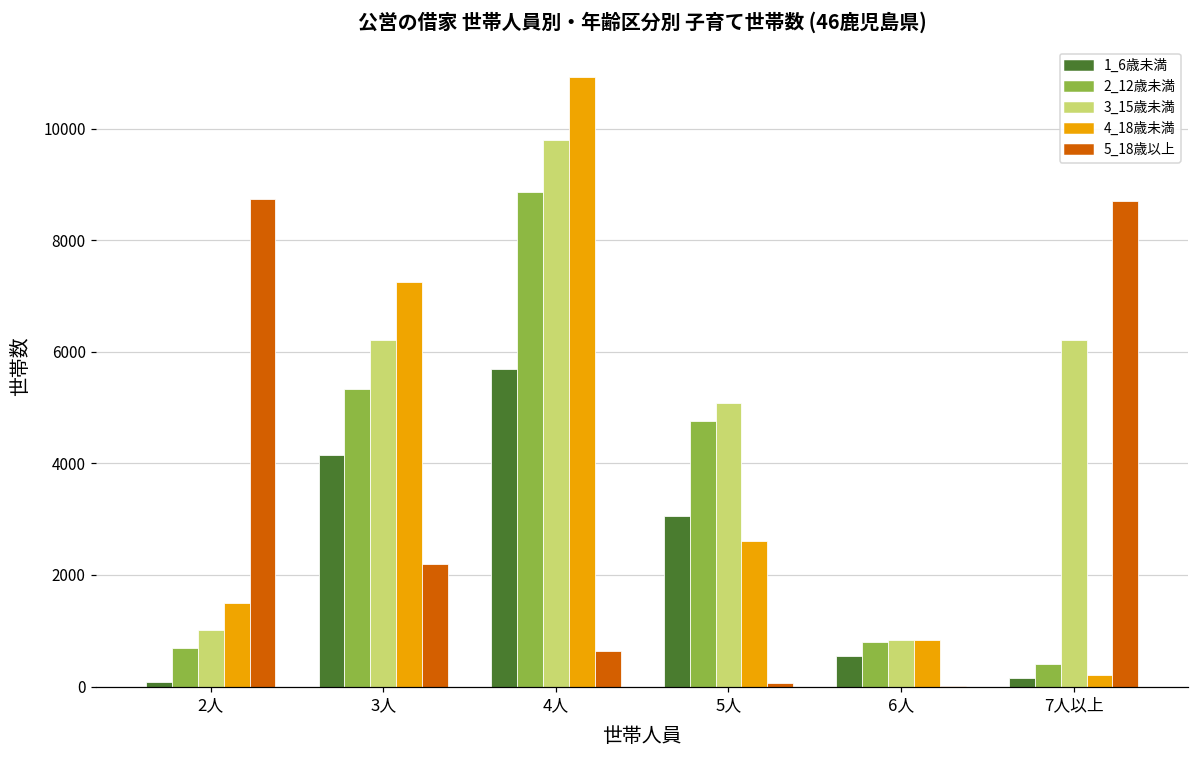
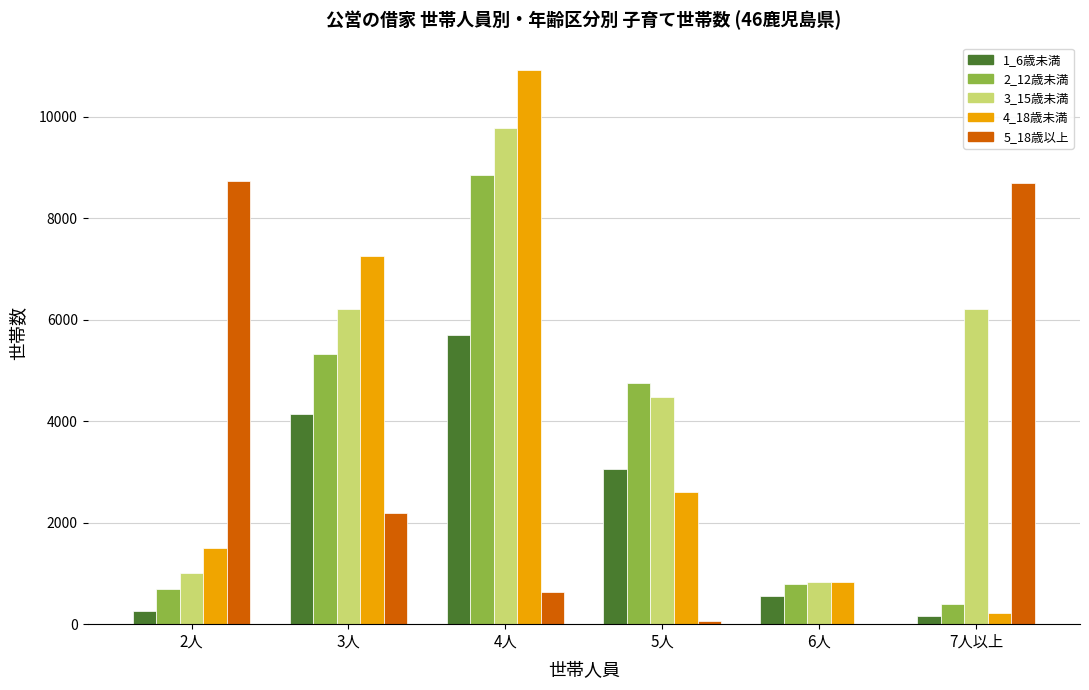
  {
    "1_6歳未満": {
-     "2人": 100,
+     "2人": 300,
      "3人": 4100,
      "4人": 5700,
      "5人": 3100,
      "6人": 600,
      "7人以上": 200
    },
    "2_12歳未満": {
      "2人": 700,
      "3人": 5300,
      "4人": 8900,
      "5人": 4800,
      "6人": 800,
      "7人以上": 400
    },
    "3_15歳未満": {
      "2人": 1000,
      "3人": 6200,
      "4人": 9800,
-     "5人": 5100,
+     "5人": 4500,
      "6人": 800,
      "7人以上": 6200
    },
    "4_18歳未満": {
      "2人": 1500,
      "3人": 7300,
      "4人": 10900,
      "5人": 2600,
      "6人": 800,
      "7人以上": 200
    },
    "5_18歳以上": {
      "2人": 8700,
      "3人": 2200,
      "4人": 600,
      "5人": 100,
      "7人以上": 8700
    }
  }
